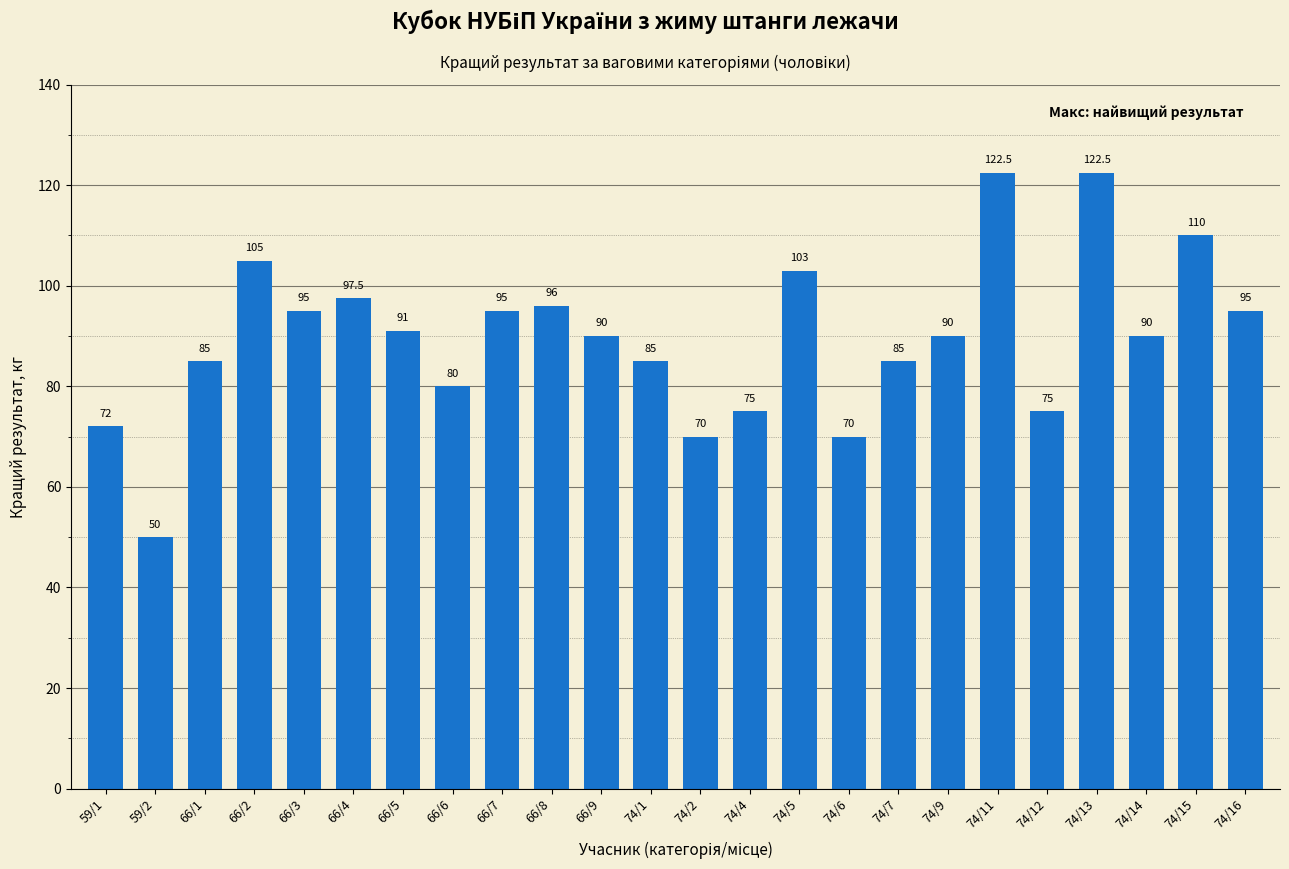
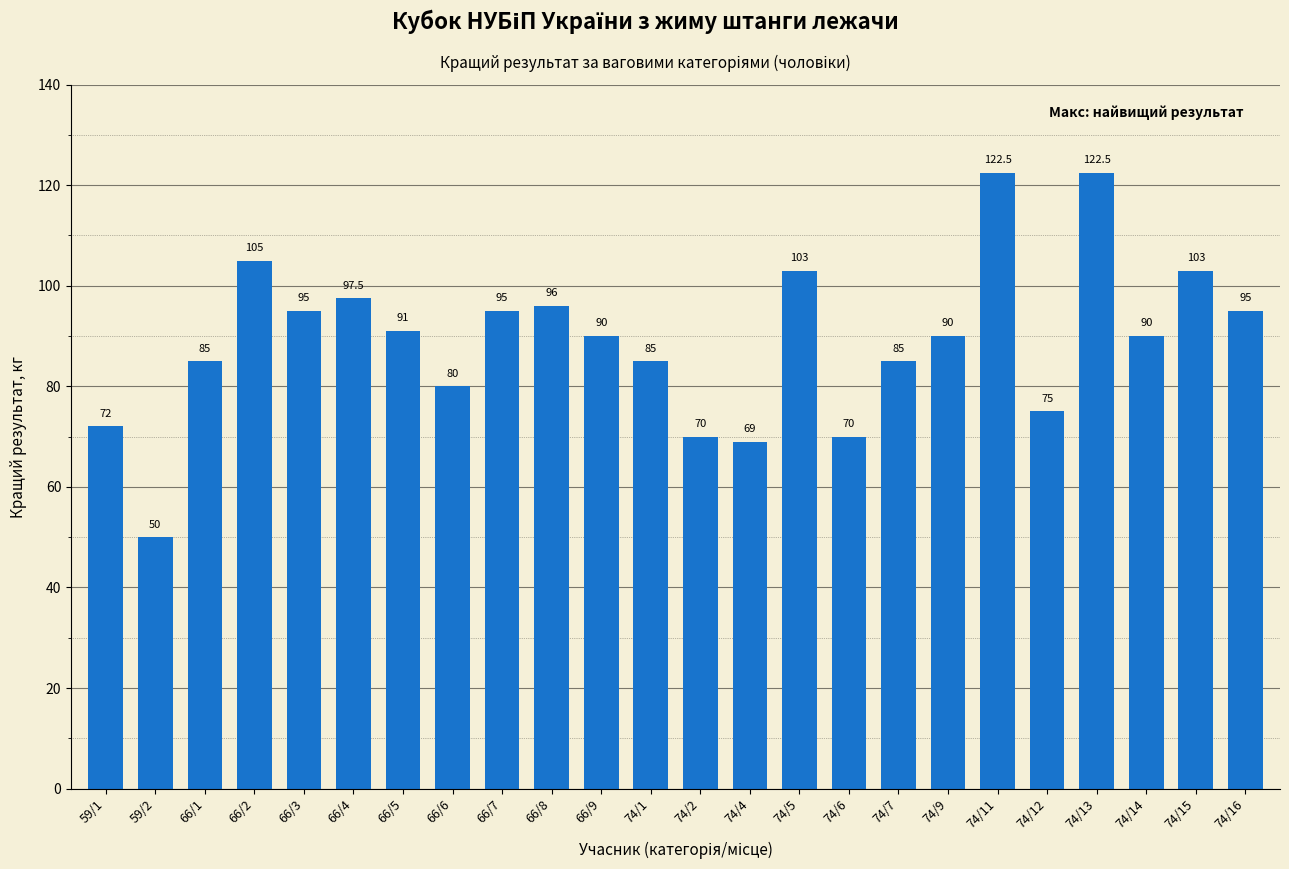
  {
    "59/1": 72,
    "59/2": 50,
    "66/1": 85,
    "66/2": 105,
    "66/3": 95,
    "66/4": 97.5,
    "66/5": 91,
    "66/6": 80,
    "66/7": 95,
    "66/8": 96,
    "66/9": 90,
    "74/1": 85,
    "74/2": 70,
-   "74/4": 75,
+   "74/4": 69,
    "74/5": 103,
    "74/6": 70,
    "74/7": 85,
    "74/9": 90,
    "74/11": 122.5,
    "74/12": 75,
    "74/13": 122.5,
    "74/14": 90,
-   "74/15": 110,
+   "74/15": 103,
    "74/16": 95
  }
